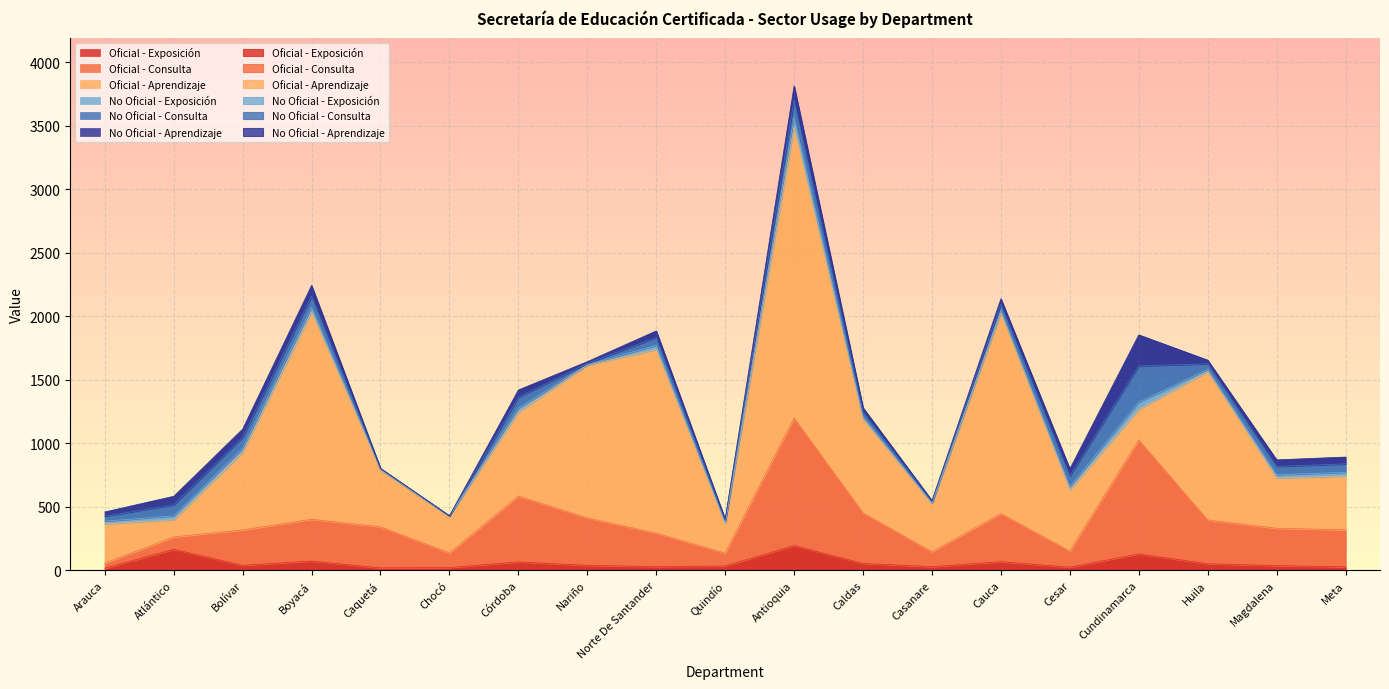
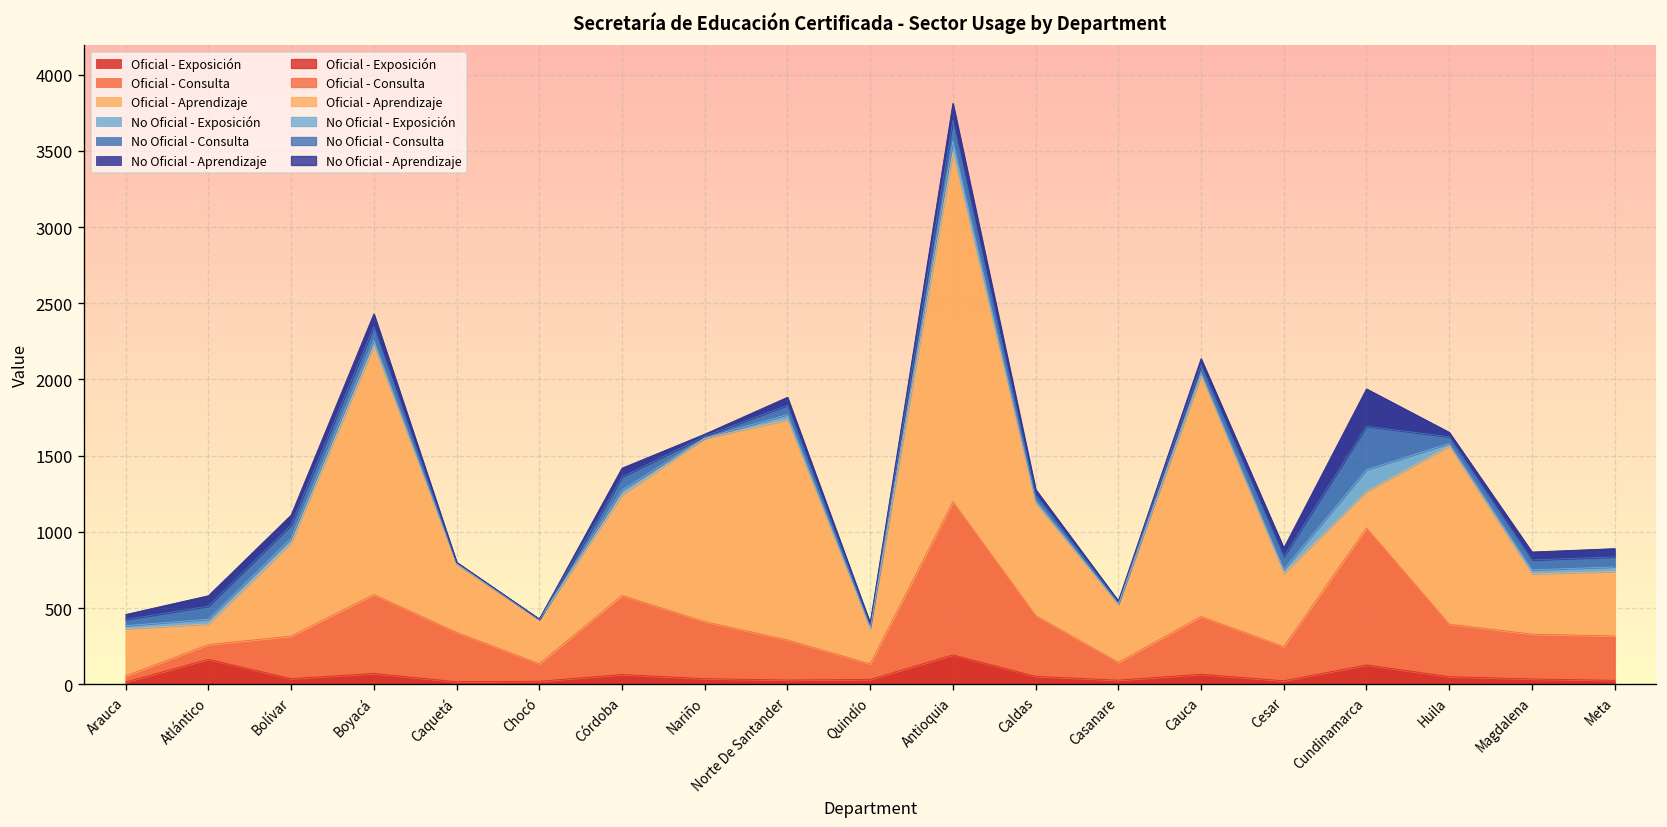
  {
    "Oficial - Exposición": {
      "Arauca": 20,
      "Atlántico": 160,
      "Bolívar": 40,
      "Boyacá": 70,
      "Caquetá": 20,
      "Chocó": 20,
      "Córdoba": 60,
      "Nariño": 40,
      "Norte De Santander": 30,
      "Quindío": 30,
      "Antioquia": 190,
      "Caldas": 50,
      "Casanare": 30,
      "Cauca": 70,
      "Cesar": 20,
      "Cundinamarca": 130,
      "Huila": 50,
      "Magdalena": 40,
      "Meta": 30
    },
    "Oficial - Consulta": {
      "Arauca": 40,
      "Atlántico": 100,
      "Bolívar": 280,
-     "Boyacá": 330,
+     "Boyacá": 520,
      "Caquetá": 320,
      "Chocó": 120,
      "Córdoba": 520,
      "Nariño": 370,
      "Norte De Santander": 260,
      "Quindío": 100,
      "Antioquia": 1010,
      "Caldas": 400,
      "Casanare": 120,
      "Cauca": 380,
-     "Cesar": 130,
+     "Cesar": 220,
      "Cundinamarca": 900,
      "Huila": 350,
      "Magdalena": 290,
      "Meta": 290
    },
    "Oficial - Aprendizaje": {
      "Arauca": 310,
      "Atlántico": 140,
      "Bolívar": 610,
      "Boyacá": 1630,
      "Córdoba": 660,
      "Norte De Santander": 1450,
      "Antioquia": 2290,
      "Cesar": 480,
      "Cundinamarca": 240,
      "Magdalena": 400,
      "Meta": 420
    },
    "No Oficial - Exposición": {
      "Arauca": 20,
      "Atlántico": 30,
      "Bolívar": 30,
      "Boyacá": 40,
      "Córdoba": 30,
      "Norte De Santander": 30,
      "Antioquia": 80,
      "Cesar": 30,
-     "Cundinamarca": 60,
+     "Cundinamarca": 140,
      "Magdalena": 30,
      "Meta": 30
    },
    "No Oficial - Consulta": {
      "Arauca": 40,
      "Atlántico": 90,
      "Bolívar": 90,
      "Boyacá": 90,
      "Córdoba": 90,
      "Norte De Santander": 60,
      "Antioquia": 140,
      "Caldas": 40,
      "Cauca": 50,
      "Cesar": 80,
      "Cundinamarca": 290,
      "Huila": 40,
      "Magdalena": 70,
      "Meta": 70
    },
    "No Oficial - Aprendizaje": {
      "Arauca": 30,
      "Atlántico": 70,
      "Bolívar": 60,
      "Boyacá": 80,
      "Córdoba": 60,
      "Norte De Santander": 50,
      "Antioquia": 110,
      "Caldas": 30,
      "Cauca": 40,
      "Cesar": 60,
      "Cundinamarca": 250,
      "Huila": 30,
      "Magdalena": 50,
      "Meta": 50
    }
  }
